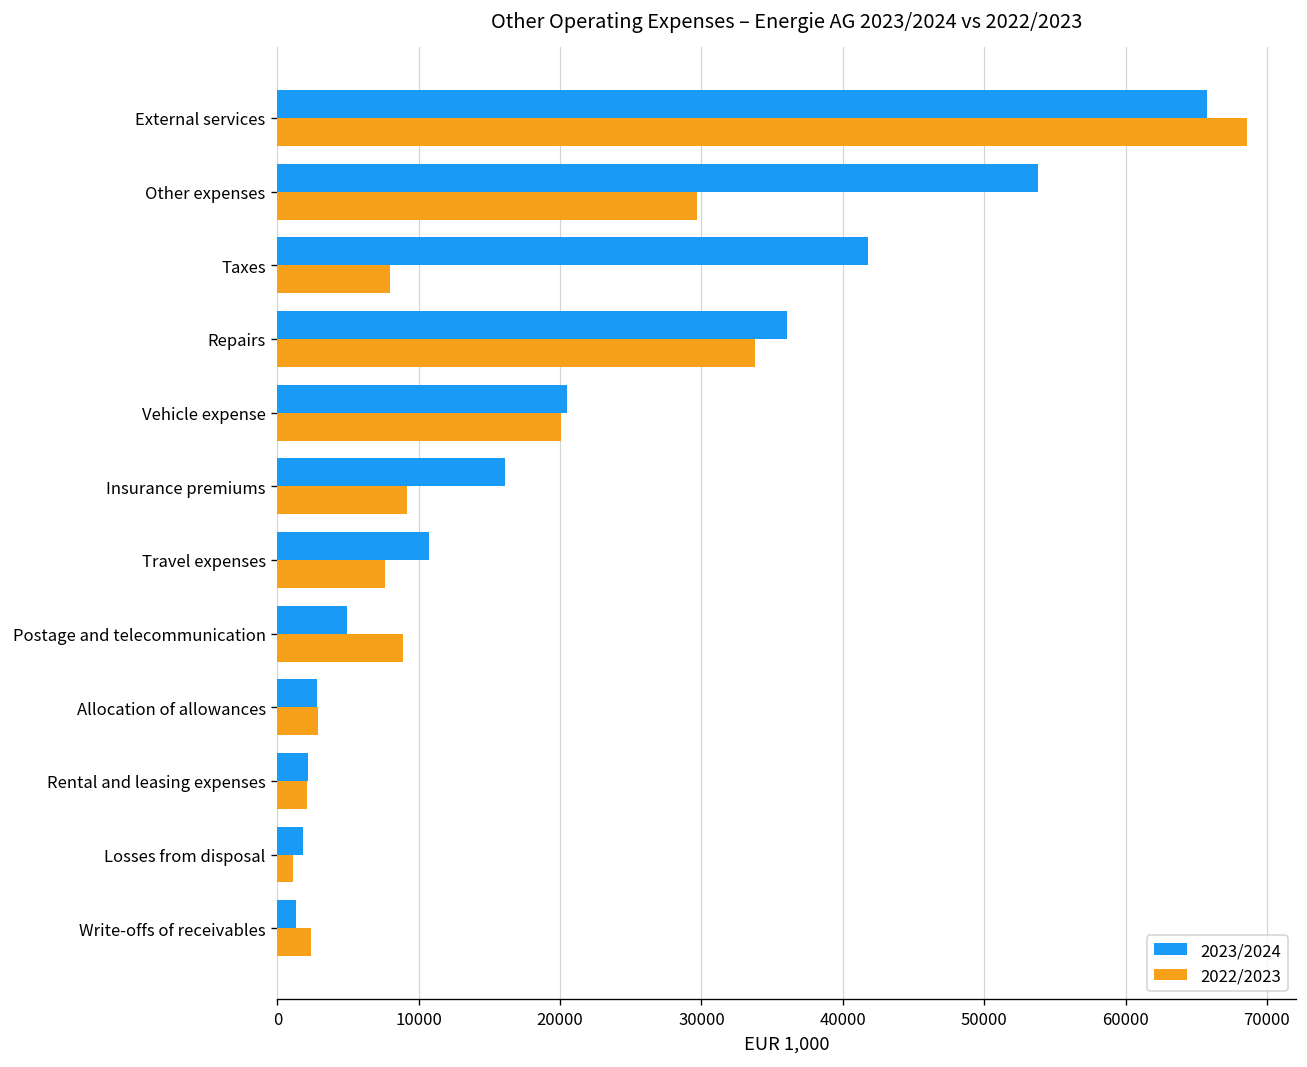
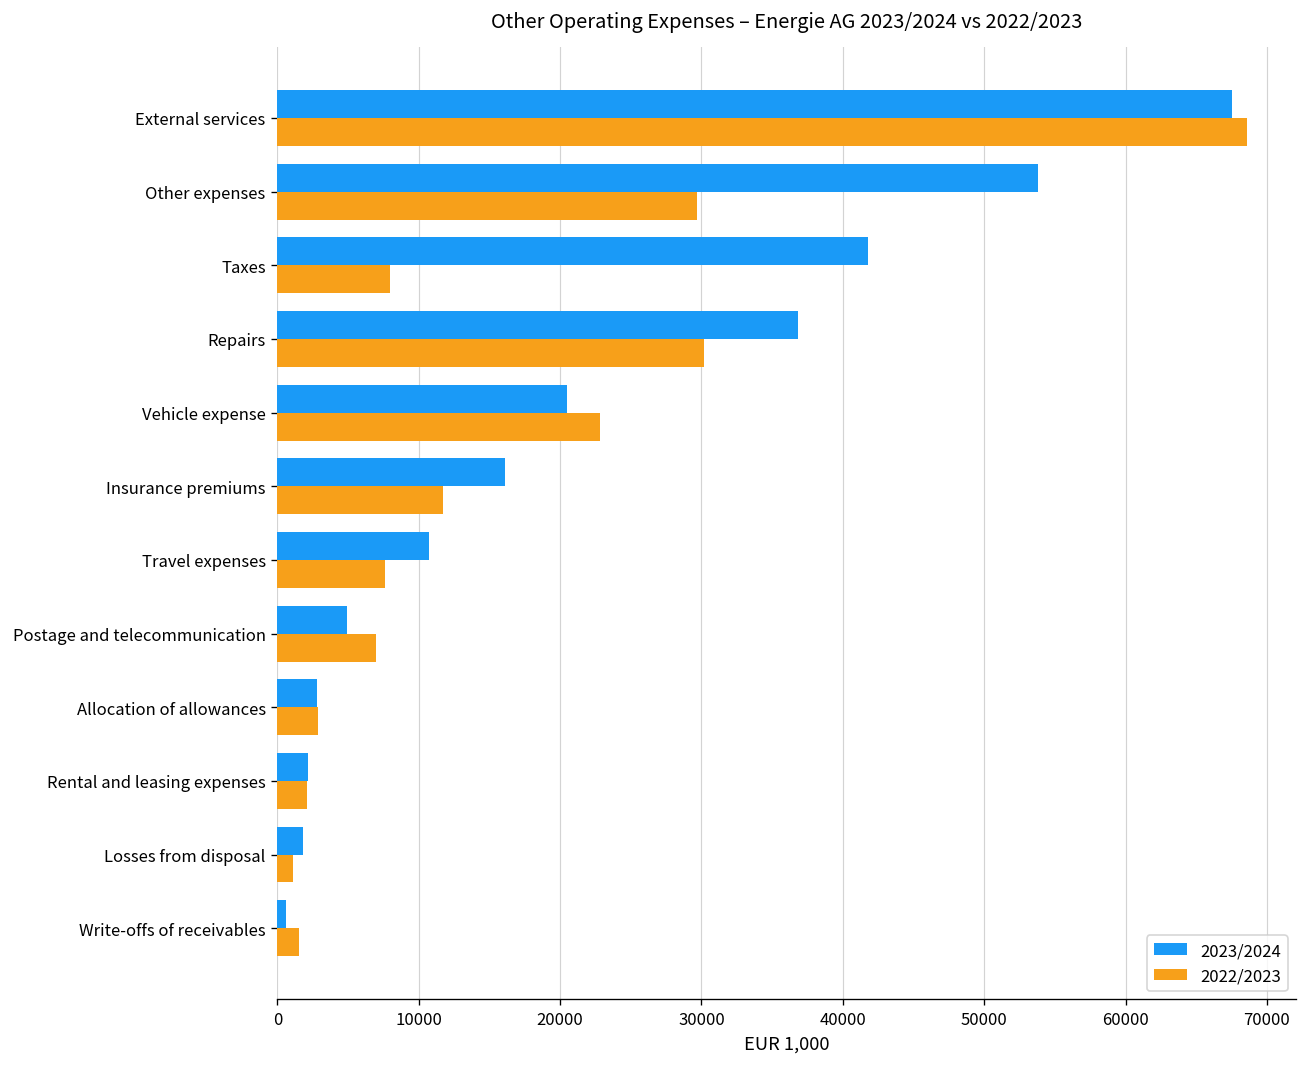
  {
    "2023/2024": {
-     "External services": 65700,
+     "External services": 67500,
      "Other expenses": 53800,
      "Taxes": 41800,
-     "Repairs": 36100,
+     "Repairs": 36800,
      "Vehicle expense": 20500,
      "Insurance premiums": 16100,
      "Travel expenses": 10800,
      "Postage and telecommunication": 4900,
      "Allocation of allowances": 2800,
      "Rental and leasing expenses": 2200,
      "Losses from disposal": 1800,
-     "Write-offs of receivables": 1300
+     "Write-offs of receivables": 600
    },
    "2022/2023": {
      "External services": 68600,
      "Other expenses": 29700,
      "Taxes": 8000,
-     "Repairs": 33800,
-     "Vehicle expense": 20100,
-     "Insurance premiums": 9200,
+     "Repairs": 30100,
+     "Vehicle expense": 22800,
+     "Insurance premiums": 11800,
      "Travel expenses": 7600,
-     "Postage and telecommunication": 8900,
+     "Postage and telecommunication": 7000,
      "Allocation of allowances": 2900,
      "Rental and leasing expenses": 2100,
      "Losses from disposal": 1100,
-     "Write-offs of receivables": 2400
+     "Write-offs of receivables": 1600
    }
  }
